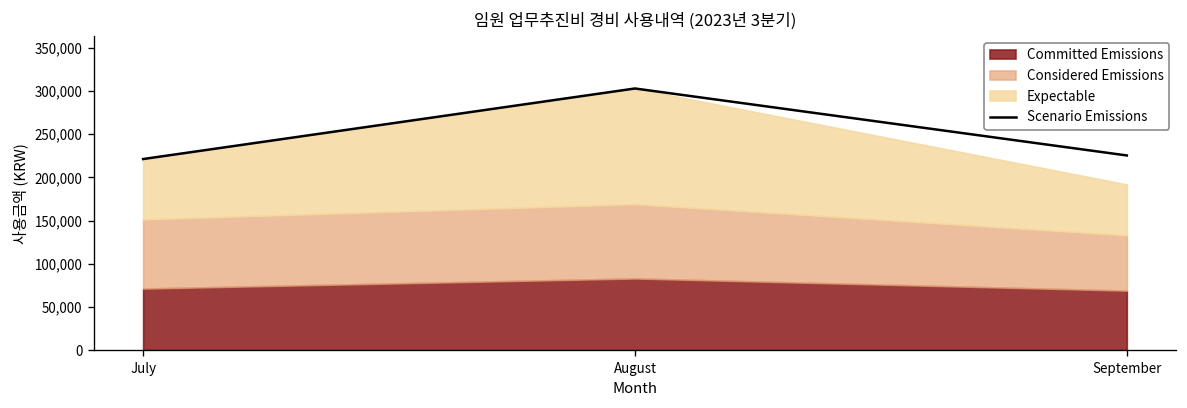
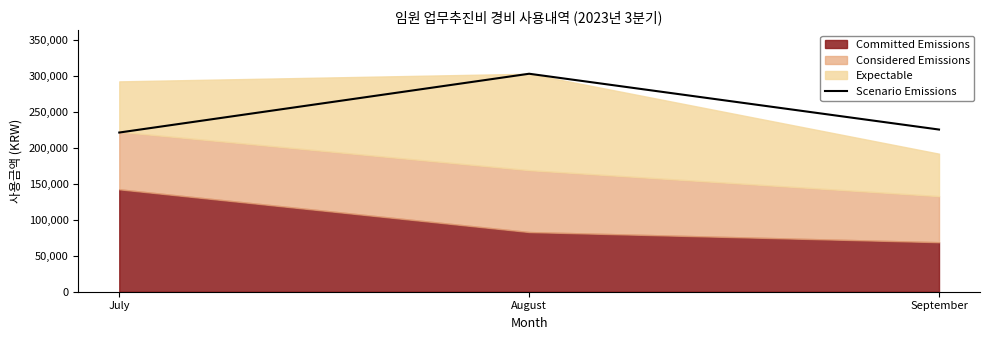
  {
    "Committed Emissions": {
-     "July": "70,000",
+     "July": "140,000",
      "August": "80,000",
      "September": "70,000"
    },
    "Scenario Emissions": {
      "September": "230,000"
    }
  }
